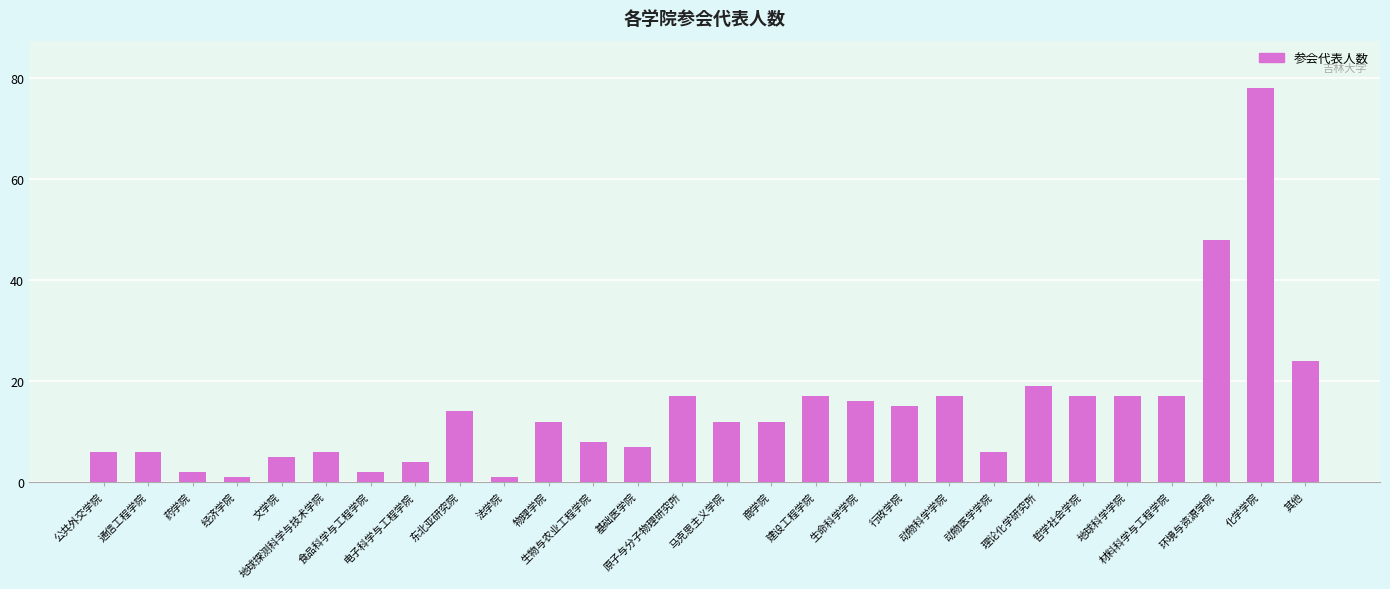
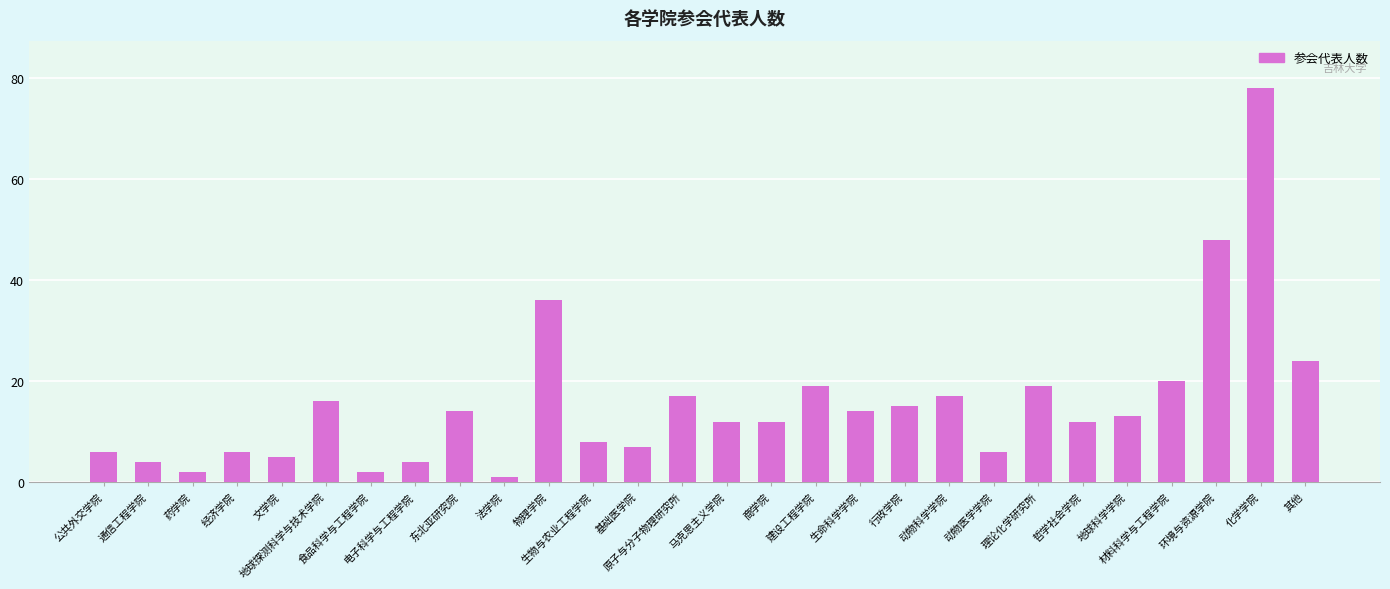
  {
    "公共外交学院": 6,
-   "通信工程学院": 6,
+   "通信工程学院": 4,
    "药学院": 2,
-   "经济学院": 1,
+   "经济学院": 6,
    "文学院": 5,
-   "地球探测科学与技术学院": 6,
+   "地球探测科学与技术学院": 16,
    "食品科学与工程学院": 2,
    "电子科学与工程学院": 4,
    "东北亚研究院": 14,
    "法学院": 1,
-   "物理学院": 12,
+   "物理学院": 36,
    "生物与农业工程学院": 8,
    "基础医学院": 7,
    "原子与分子物理研究所": 17,
    "马克思主义学院": 12,
    "商学院": 12,
-   "建设工程学院": 17,
-   "生命科学学院": 16,
+   "建设工程学院": 19,
+   "生命科学学院": 14,
    "行政学院": 15,
    "动物科学学院": 17,
    "动物医学学院": 6,
    "理论化学研究所": 19,
-   "哲学社会学院": 17,
-   "地球科学学院": 17,
-   "材料科学与工程学院": 17,
+   "哲学社会学院": 12,
+   "地球科学学院": 13,
+   "材料科学与工程学院": 20,
    "环境与资源学院": 48,
    "化学学院": 78,
    "其他": 24
  }
